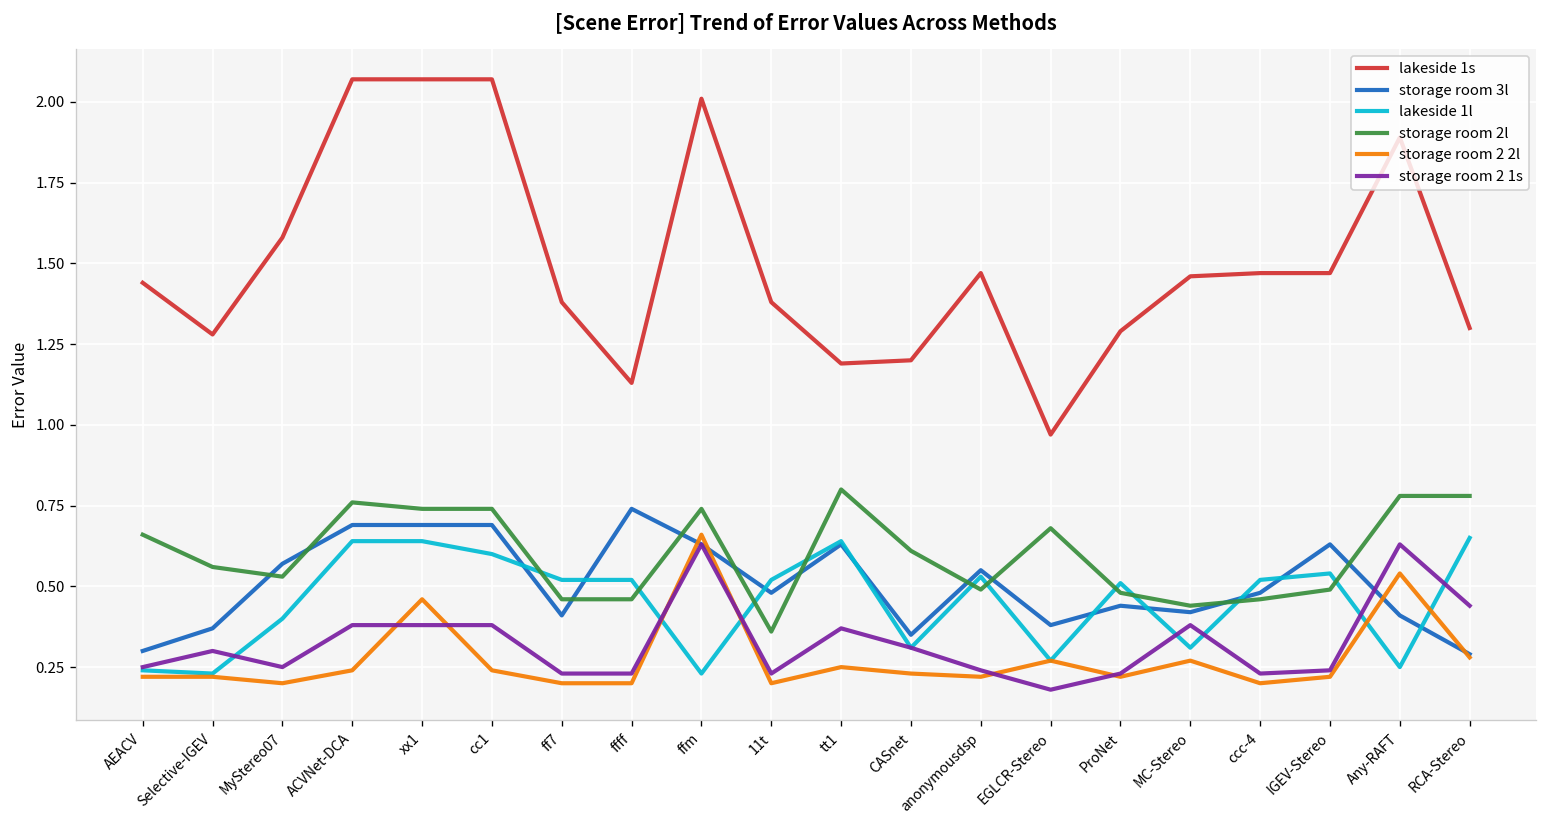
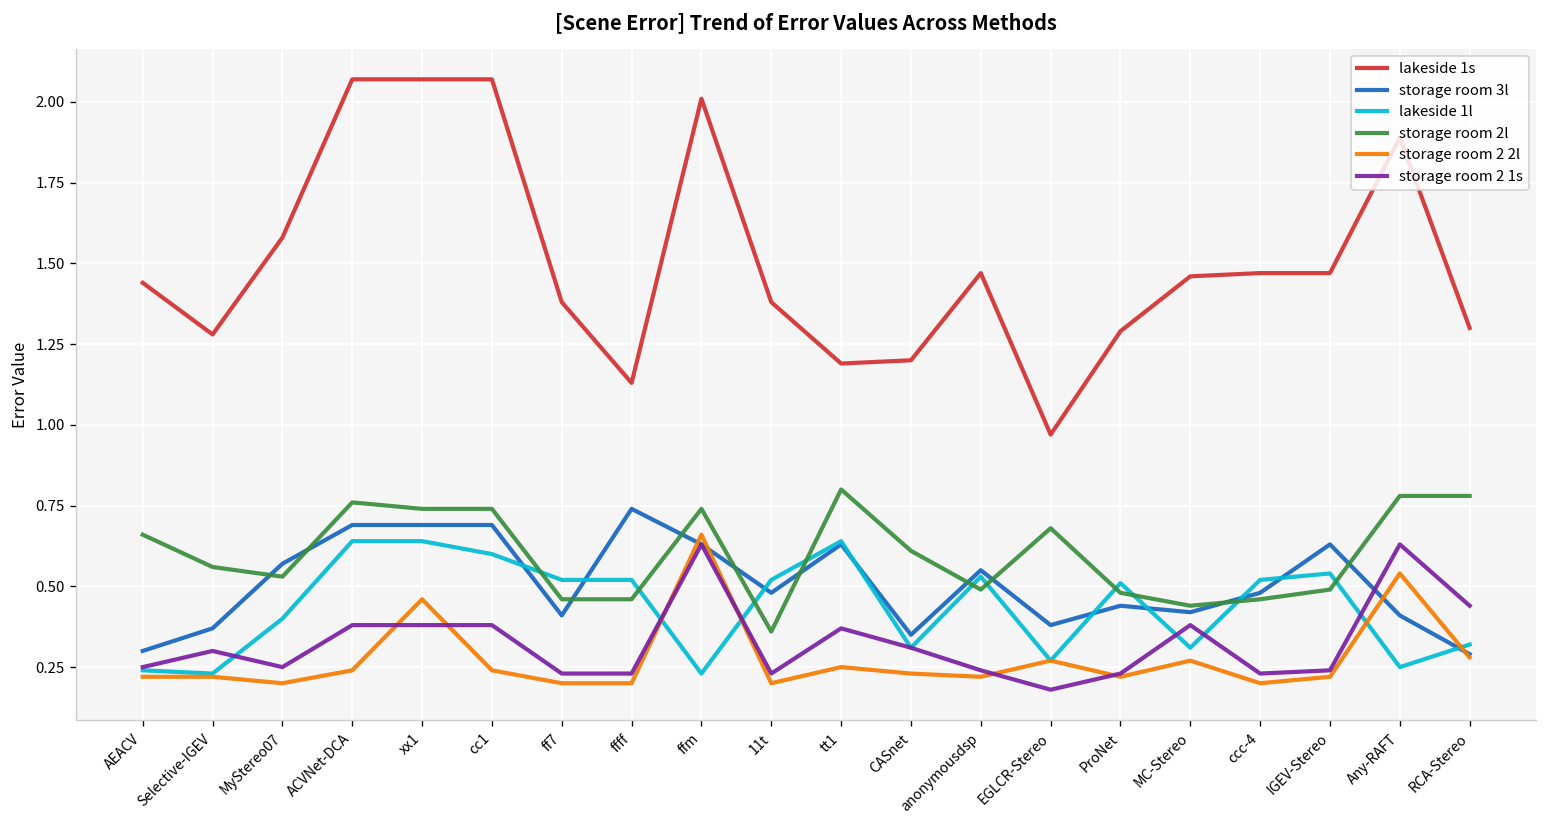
  {
    "lakeside 1s": {
      "AEACV": 1.44,
      "Selective-IGEV": 1.28,
      "MyStereo07": 1.58,
      "ACVNet-DCA": 2.07,
      "xx1": 2.07,
      "cc1": 2.07,
      "ff7": 1.38,
      "ffff": 1.13,
      "ffm": 2.01,
      "11t": 1.38,
      "tt1": 1.19,
      "CASnet": 1.20,
      "anonymousdsp": 1.47,
      "EGLCR-Stereo": 0.97,
      "ProNet": 1.29,
      "MC-Stereo": 1.46,
      "ccc-4": 1.47,
      "IGEV-Stereo": 1.47,
      "RCA-Stereo": 1.30
    },
    "storage room 3l": {
      "AEACV": 0.30,
      "Selective-IGEV": 0.37,
      "MyStereo07": 0.57,
      "ACVNet-DCA": 0.69,
      "xx1": 0.69,
      "cc1": 0.69,
      "ff7": 0.41,
      "ffff": 0.74,
      "11t": 0.48,
      "tt1": 0.63,
      "CASnet": 0.35,
      "anonymousdsp": 0.55,
      "EGLCR-Stereo": 0.38,
      "ProNet": 0.44,
      "MC-Stereo": 0.42,
      "ccc-4": 0.48,
      "IGEV-Stereo": 0.63,
      "Any-RAFT": 0.41,
      "RCA-Stereo": 0.29
    },
    "lakeside 1l": {
      "AEACV": 0.24,
      "Selective-IGEV": 0.23,
      "MyStereo07": 0.40,
      "ACVNet-DCA": 0.64,
      "xx1": 0.64,
      "cc1": 0.60,
      "ff7": 0.52,
      "ffff": 0.52,
      "ffm": 0.23,
      "11t": 0.52,
      "tt1": 0.64,
      "anonymousdsp": 0.53,
      "ProNet": 0.51,
      "MC-Stereo": 0.31,
      "ccc-4": 0.52,
      "IGEV-Stereo": 0.54,
      "Any-RAFT": 0.25,
-     "RCA-Stereo": 0.65
+     "RCA-Stereo": 0.32
    },
    "storage room 2l": {
      "AEACV": 0.66,
      "Selective-IGEV": 0.56,
      "MyStereo07": 0.53,
      "ACVNet-DCA": 0.76,
      "xx1": 0.74,
      "cc1": 0.74,
      "ff7": 0.46,
      "ffff": 0.46,
      "ffm": 0.74,
      "11t": 0.36,
      "tt1": 0.80,
      "CASnet": 0.61,
      "anonymousdsp": 0.49,
      "EGLCR-Stereo": 0.68,
      "ProNet": 0.48,
      "MC-Stereo": 0.44,
      "ccc-4": 0.46,
      "IGEV-Stereo": 0.49,
      "Any-RAFT": 0.78,
      "RCA-Stereo": 0.78
    },
    "storage room 2 2l": {
      "AEACV": 0.22,
      "Selective-IGEV": 0.22,
      "MyStereo07": 0.20,
      "ACVNet-DCA": 0.24,
      "xx1": 0.46,
      "cc1": 0.24,
      "ff7": 0.20,
      "ffff": 0.20,
      "ffm": 0.66,
      "11t": 0.20,
      "tt1": 0.25,
      "CASnet": 0.23,
      "anonymousdsp": 0.22,
      "ProNet": 0.22,
      "MC-Stereo": 0.27,
      "ccc-4": 0.20,
      "IGEV-Stereo": 0.22,
      "Any-RAFT": 0.54,
      "RCA-Stereo": 0.28
    },
    "storage room 2 1s": {
      "AEACV": 0.25,
      "Selective-IGEV": 0.30,
      "MyStereo07": 0.25,
      "ACVNet-DCA": 0.38,
      "xx1": 0.38,
      "cc1": 0.38,
      "ff7": 0.23,
      "ffff": 0.23,
      "11t": 0.23,
      "tt1": 0.37,
      "anonymousdsp": 0.24,
      "EGLCR-Stereo": 0.18,
      "ProNet": 0.23,
      "MC-Stereo": 0.38,
      "ccc-4": 0.23,
      "IGEV-Stereo": 0.24,
      "Any-RAFT": 0.63,
      "RCA-Stereo": 0.44
    }
  }
